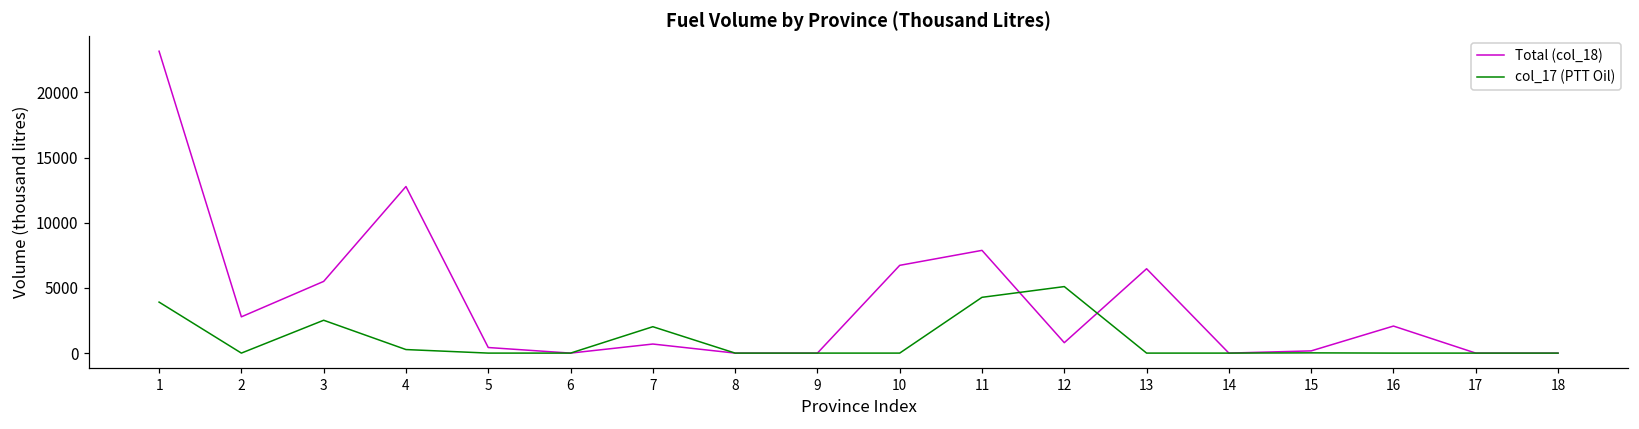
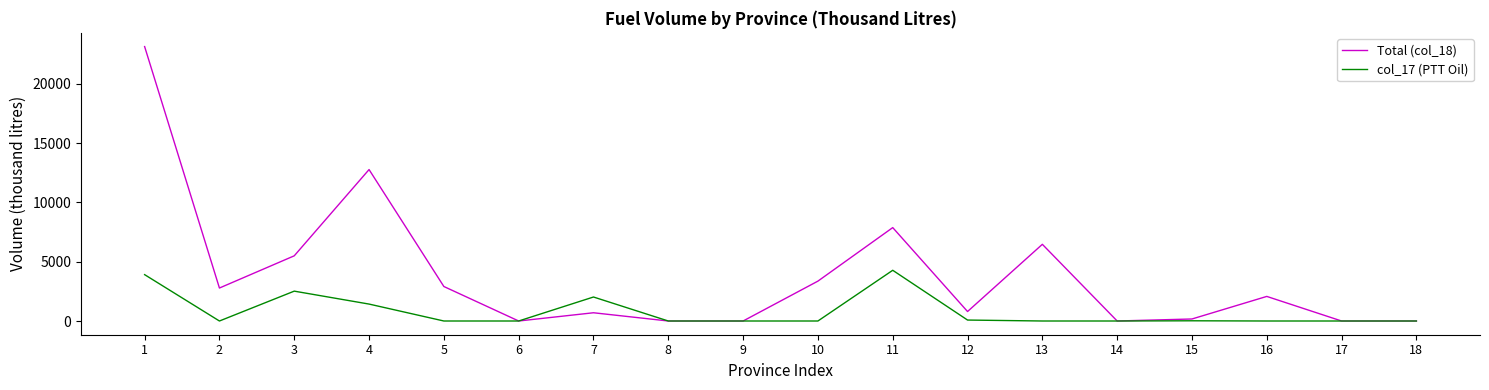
  {
    "Total (col_18)": {
      "1": 23200,
      "2": 2800,
      "3": 5500,
      "4": 12800,
-     "5": 400,
+     "5": 2900,
      "7": 700,
-     "10": 6700,
+     "10": 3400,
      "11": 7900,
      "12": 800,
      "13": 6500,
      "16": 2100
    },
    "col_17 (PTT Oil)": {
      "1": 3900,
      "2": 0,
      "3": 2500,
-     "4": 300,
+     "4": 1400,
      "5": 0,
      "7": 2000,
      "10": 0,
      "11": 4300,
-     "12": 5100,
+     "12": 100,
      "13": 0,
      "16": 0
    }
  }
